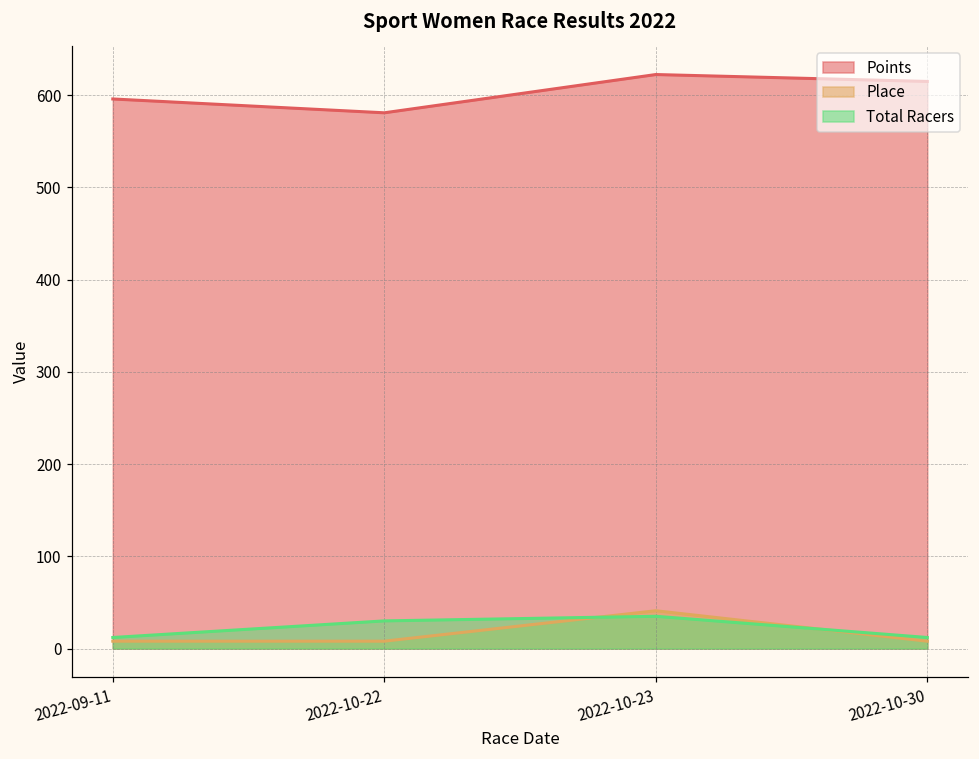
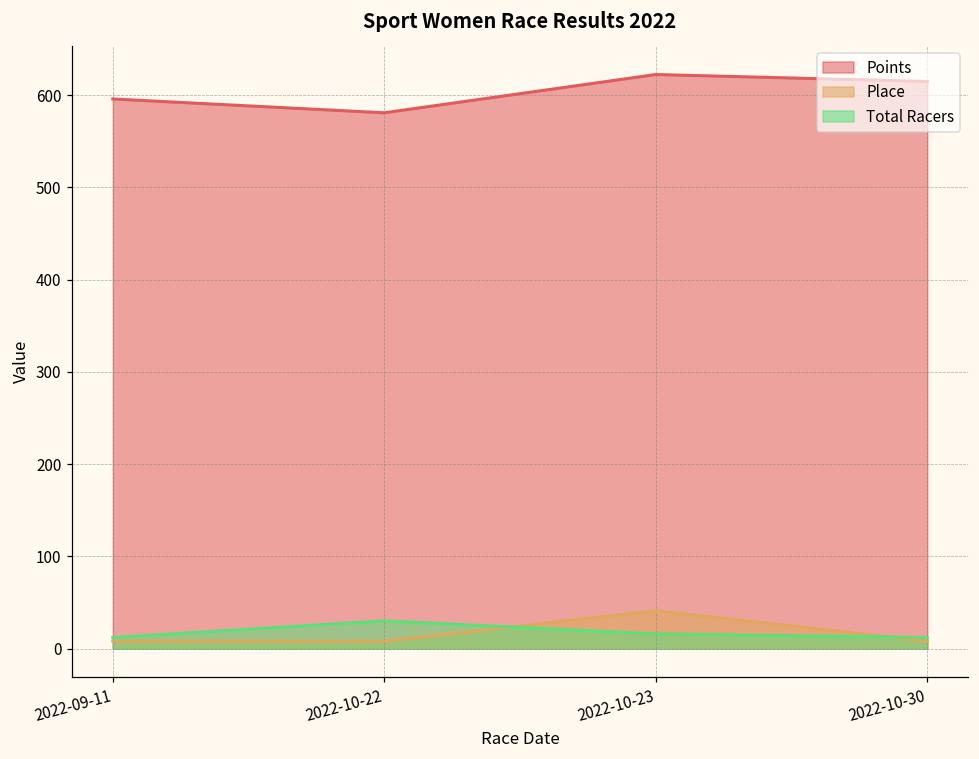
  {
    "Points": {
      "2022-09-11": 600,
      "2022-10-22": 580,
      "2022-10-23": 620
    },
    "Place": {
      "2022-09-11": 10,
      "2022-10-22": 10,
      "2022-10-23": 40,
      "2022-10-30": 10
    },
    "Total Racers": {
      "2022-09-11": 10,
      "2022-10-22": 30,
-     "2022-10-23": 40,
+     "2022-10-23": 20,
      "2022-10-30": 10
    }
  }
